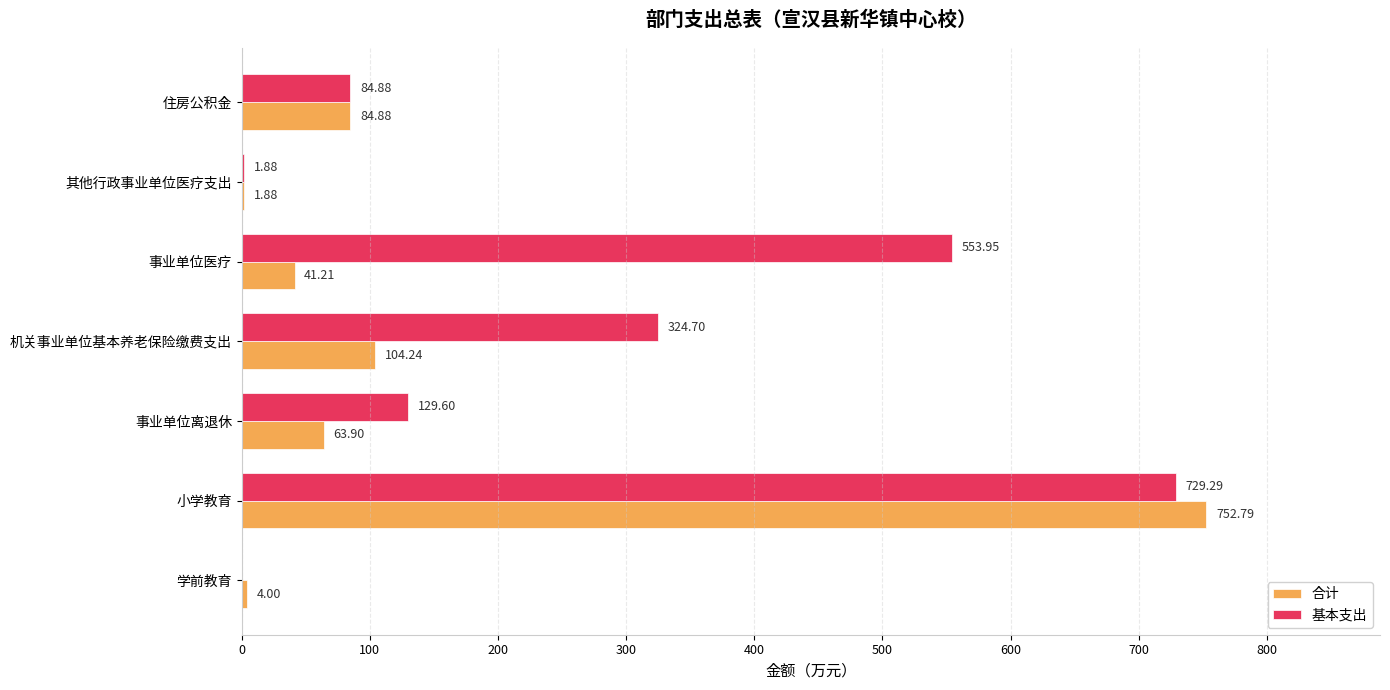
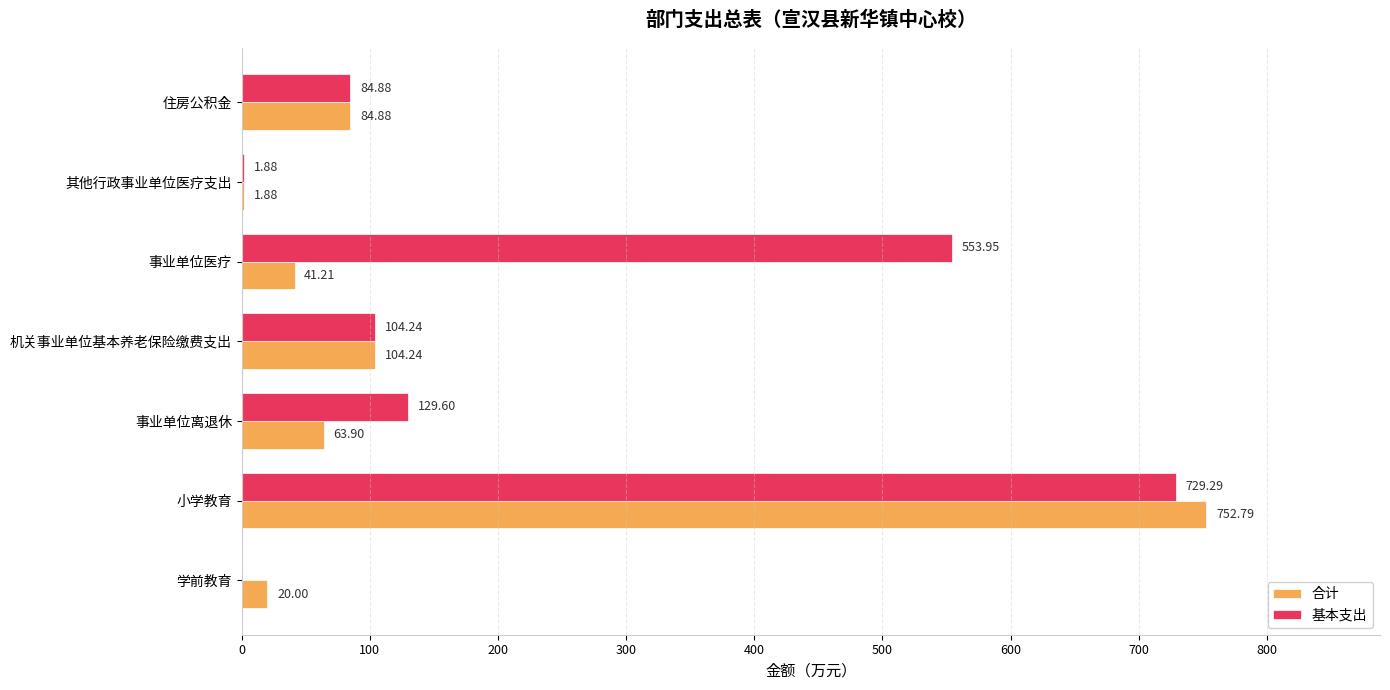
  {
    "合计": {
      "住房公积金": 84.88,
      "其他行政事业单位医疗支出": 1.88,
      "事业单位医疗": 41.21,
      "机关事业单位基本养老保险缴费支出": 104.24,
      "事业单位离退休": 63.90,
      "小学教育": 752.79,
-     "学前教育": 4.00
+     "学前教育": 20.00
    },
    "基本支出": {
      "住房公积金": 84.88,
      "其他行政事业单位医疗支出": 1.88,
      "事业单位医疗": 553.95,
-     "机关事业单位基本养老保险缴费支出": 324.70,
+     "机关事业单位基本养老保险缴费支出": 104.24,
      "事业单位离退休": 129.60,
      "小学教育": 729.29
    }
  }
